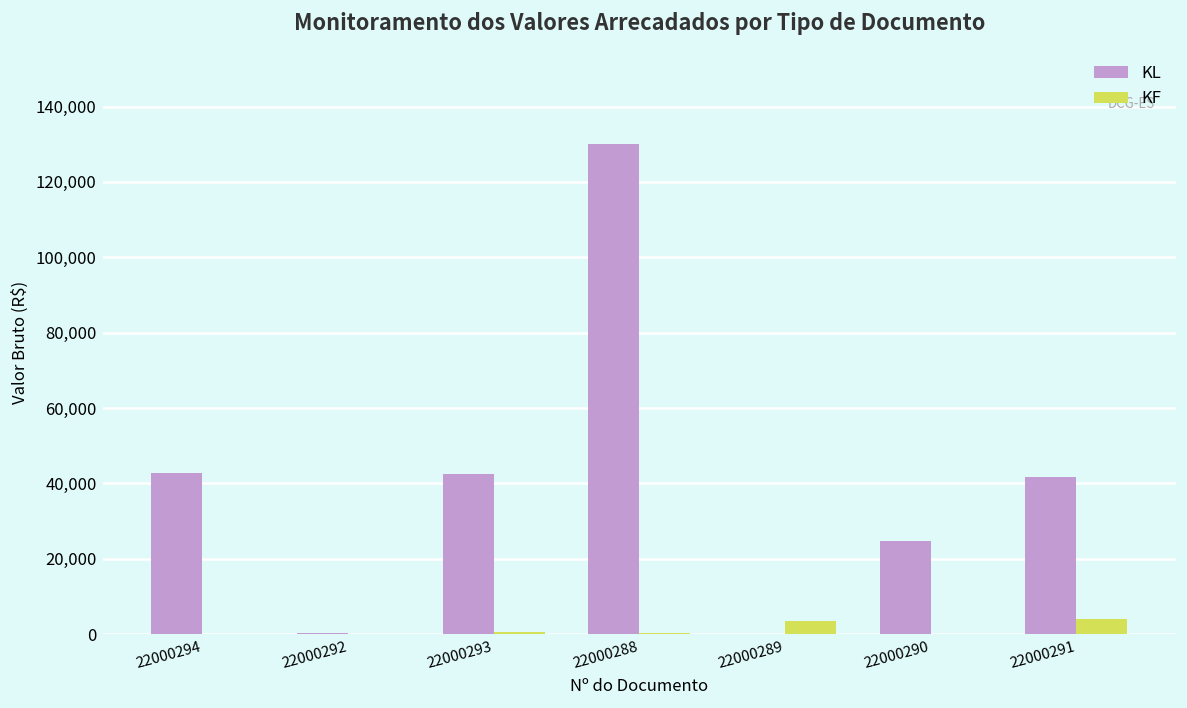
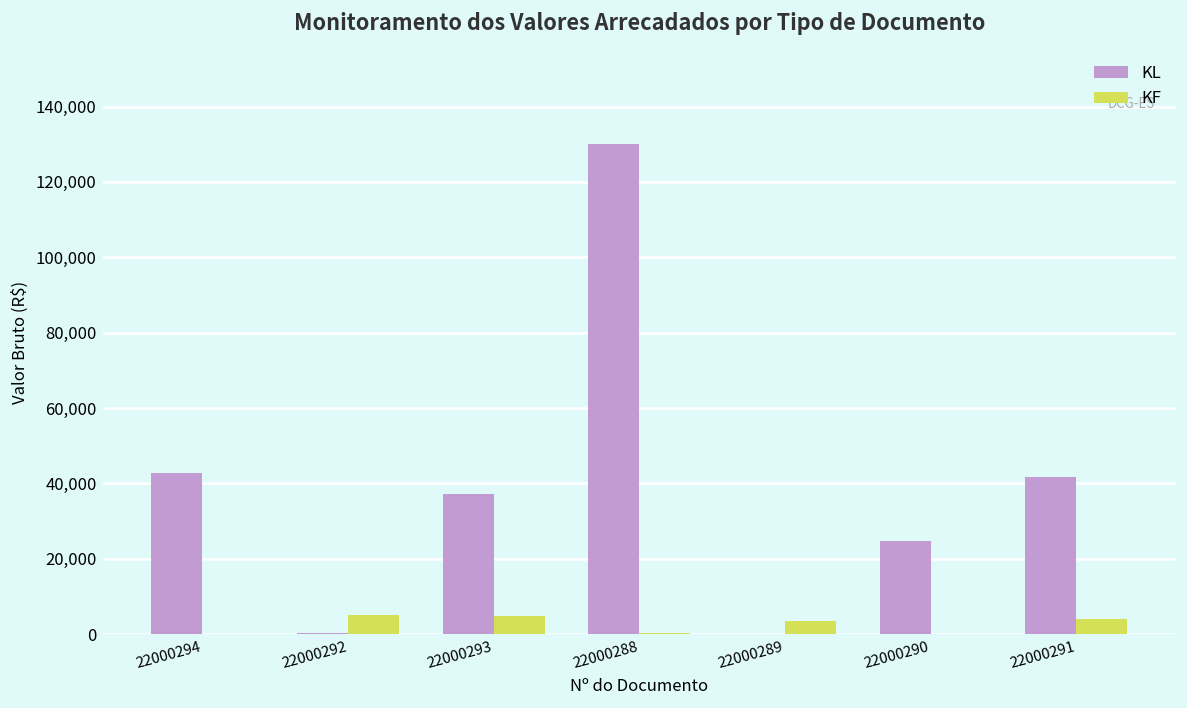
  {
    "KL": {
      "22000294": "43,000",
-     "22000293": "43,000",
+     "22000293": "37,000",
      "22000288": "130,000",
      "22000290": "25,000",
      "22000291": "42,000"
    },
    "KF": {
-     "22000292": "0",
-     "22000293": "1,000",
+     "22000292": "5,000",
+     "22000293": "5,000",
      "22000289": "3,000",
      "22000291": "4,000"
    }
  }
